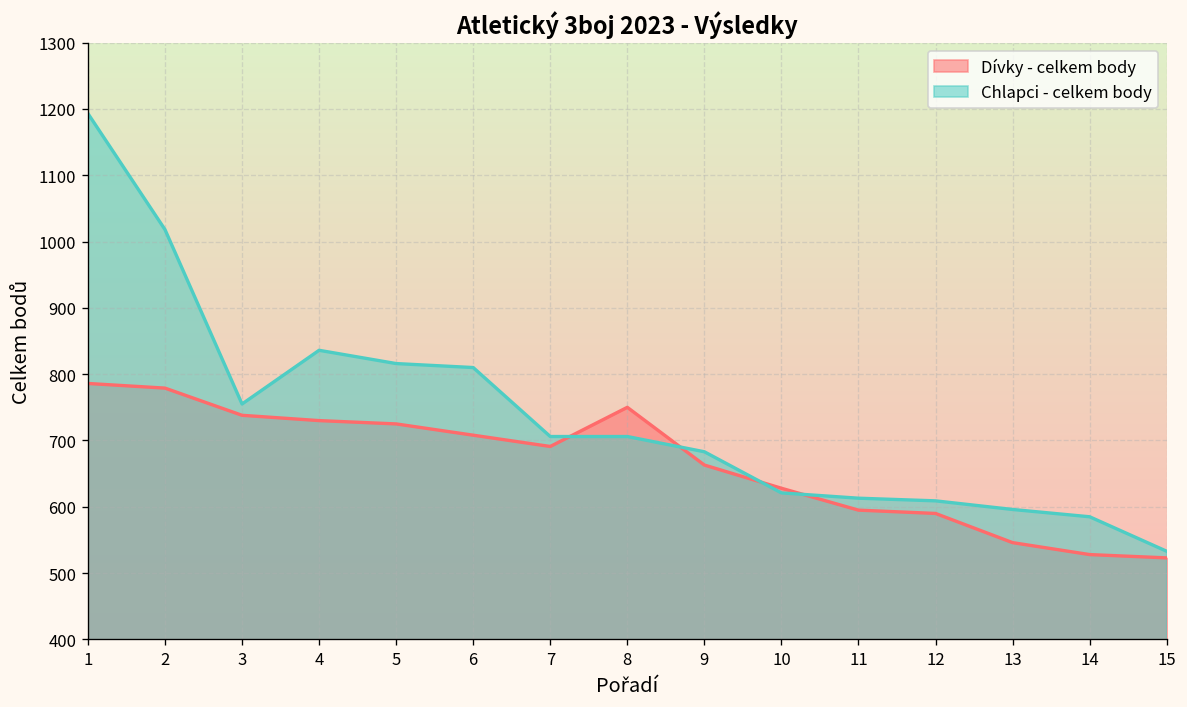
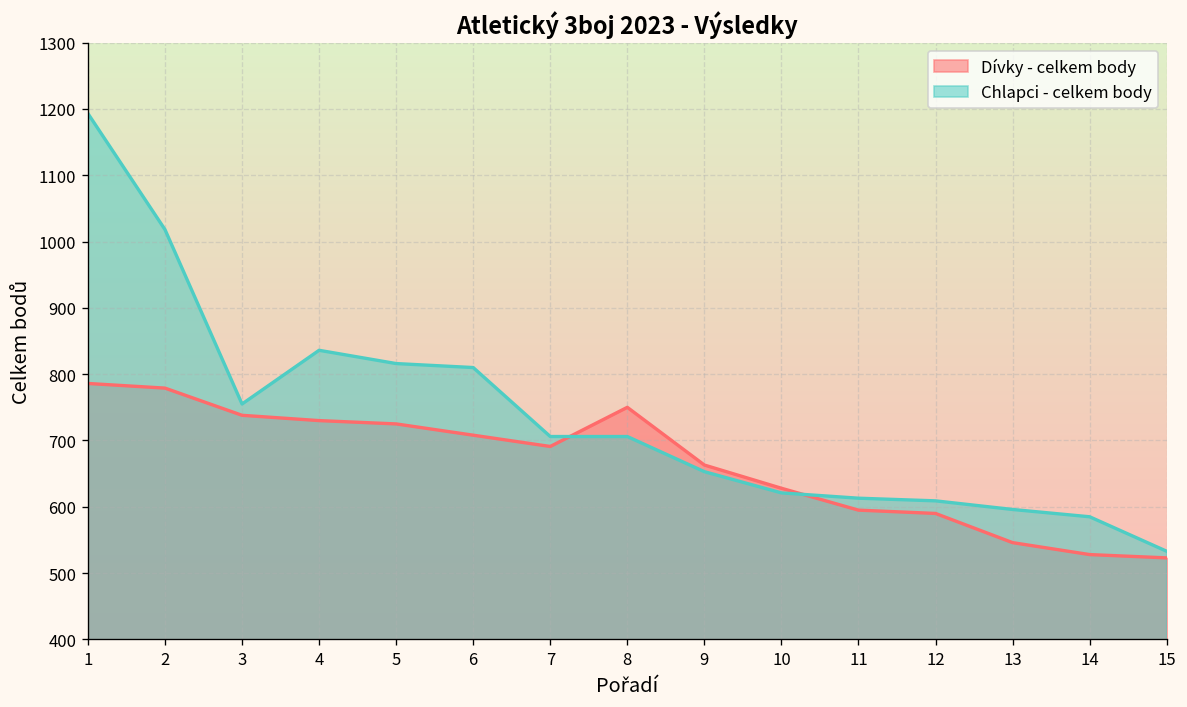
  {
    "Dívky - celkem body": {
      "1": 790,
      "2": 780,
      "3": 740,
      "4": 730,
      "5": 730,
      "6": 710,
      "7": 690,
      "8": 750,
      "9": 660,
      "10": 630,
      "11": 600,
      "12": 590,
      "13": 550,
      "14": 530,
      "15": 520
    },
    "Chlapci - celkem body": {
      "1": 1190,
      "2": 1020,
      "3": 760,
      "4": 840,
      "5": 820,
      "6": 810,
      "7": 710,
      "8": 710,
-     "9": 680,
+     "9": 650,
      "10": 620,
      "11": 610,
      "12": 610,
      "13": 600,
      "14": 590,
      "15": 530
    }
  }
